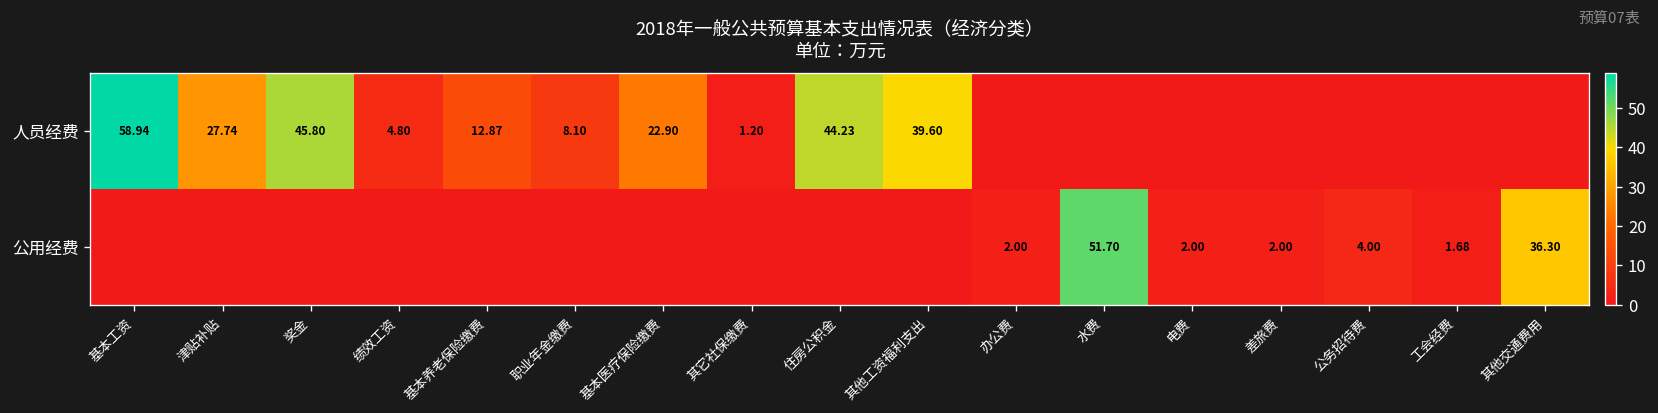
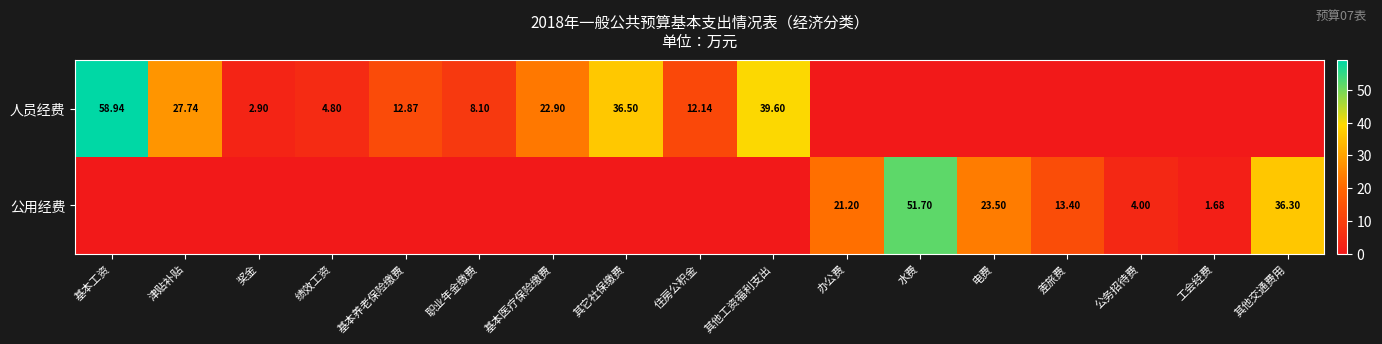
  {
    "人员经费": {
      "基本工资": 58.94,
      "津贴补贴": 27.74,
-     "奖金": 45.80,
+     "奖金": 2.90,
      "绩效工资": 4.80,
      "基本养老保险缴费": 12.87,
      "职业年金缴费": 8.10,
      "基本医疗保险缴费": 22.90,
-     "其它社保缴费": 1.20,
-     "住房公积金": 44.23,
+     "其它社保缴费": 36.50,
+     "住房公积金": 12.14,
      "其他工资福利支出": 39.60
    },
    "公用经费": {
-     "办公费": 2.00,
+     "办公费": 21.20,
      "水费": 51.70,
-     "电费": 2.00,
-     "差旅费": 2.00,
+     "电费": 23.50,
+     "差旅费": 13.40,
      "公务招待费": 4.00,
      "工会经费": 1.68,
      "其他交通费用": 36.30
    }
  }
